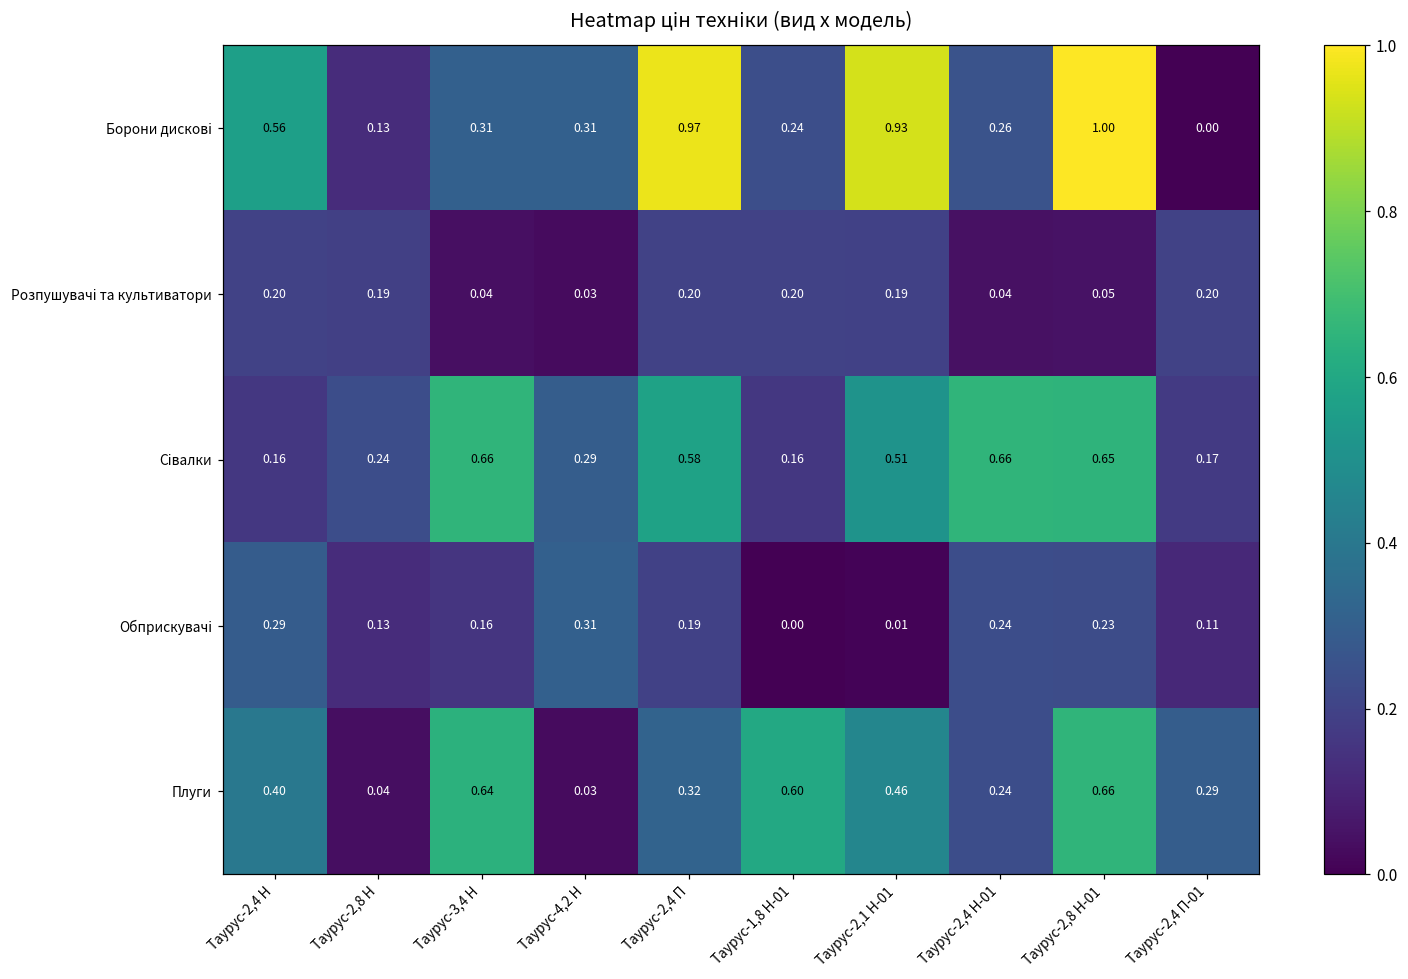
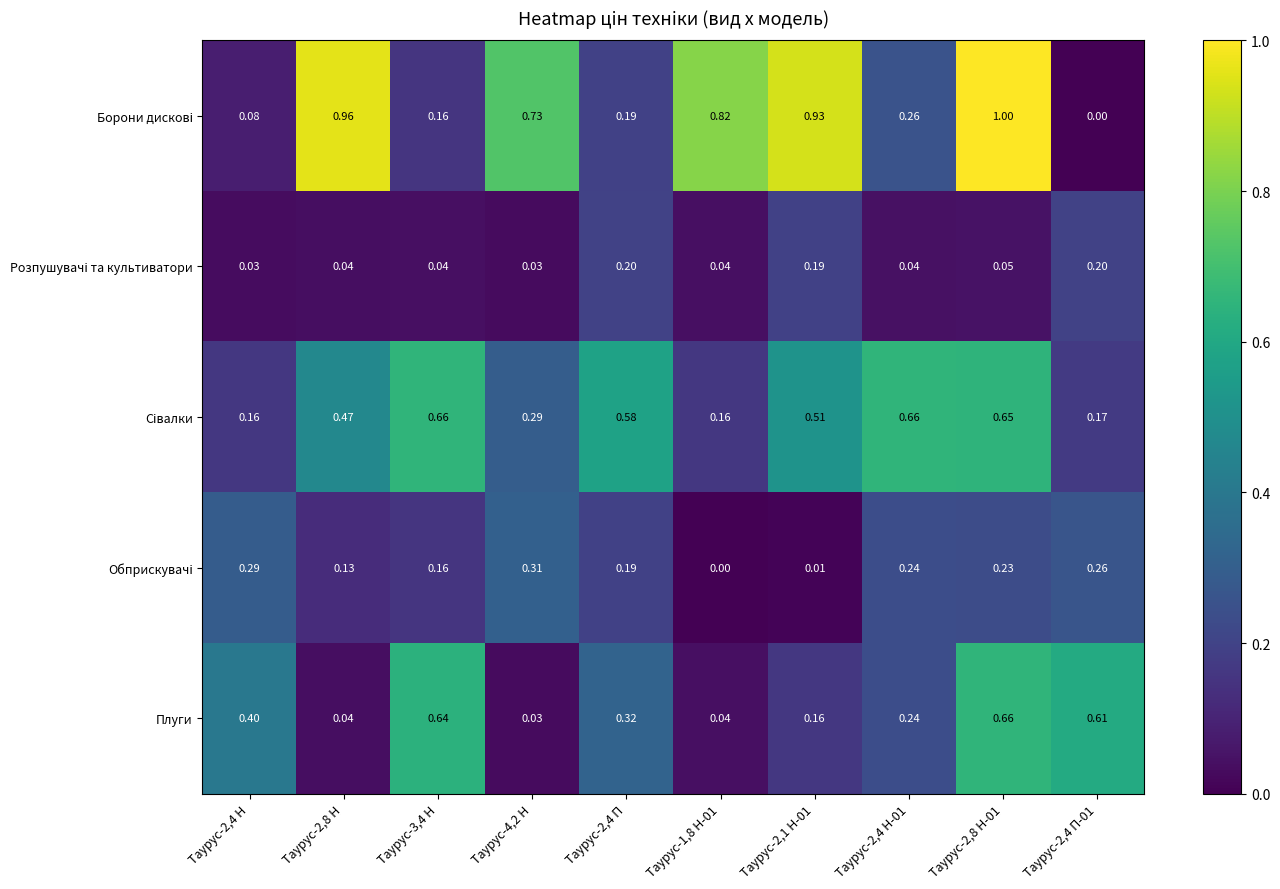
  {
    "Борони дискові": {
-     "Таурус-2,4 Н": 0.56,
-     "Таурус-2,8 Н": 0.13,
-     "Таурус-3,4 Н": 0.31,
-     "Таурус-4,2 Н": 0.31,
-     "Таурус-2,4 П": 0.97,
-     "Таурус-1,8 Н-01": 0.24,
+     "Таурус-2,4 Н": 0.08,
+     "Таурус-2,8 Н": 0.96,
+     "Таурус-3,4 Н": 0.16,
+     "Таурус-4,2 Н": 0.73,
+     "Таурус-2,4 П": 0.19,
+     "Таурус-1,8 Н-01": 0.82,
      "Таурус-2,1 Н-01": 0.93,
      "Таурус-2,4 Н-01": 0.26,
      "Таурус-2,8 Н-01": 1.00,
      "Таурус-2,4 П-01": 0.00
    },
    "Розпушувачі та культиватори": {
-     "Таурус-2,4 Н": 0.20,
-     "Таурус-2,8 Н": 0.19,
+     "Таурус-2,4 Н": 0.03,
+     "Таурус-2,8 Н": 0.04,
      "Таурус-3,4 Н": 0.04,
      "Таурус-4,2 Н": 0.03,
      "Таурус-2,4 П": 0.20,
-     "Таурус-1,8 Н-01": 0.20,
+     "Таурус-1,8 Н-01": 0.04,
      "Таурус-2,1 Н-01": 0.19,
      "Таурус-2,4 Н-01": 0.04,
      "Таурус-2,8 Н-01": 0.05,
      "Таурус-2,4 П-01": 0.20
    },
    "Сівалки": {
      "Таурус-2,4 Н": 0.16,
-     "Таурус-2,8 Н": 0.24,
+     "Таурус-2,8 Н": 0.47,
      "Таурус-3,4 Н": 0.66,
      "Таурус-4,2 Н": 0.29,
      "Таурус-2,4 П": 0.58,
      "Таурус-1,8 Н-01": 0.16,
      "Таурус-2,1 Н-01": 0.51,
      "Таурус-2,4 Н-01": 0.66,
      "Таурус-2,8 Н-01": 0.65,
      "Таурус-2,4 П-01": 0.17
    },
    "Обприскувачі": {
      "Таурус-2,4 Н": 0.29,
      "Таурус-2,8 Н": 0.13,
      "Таурус-3,4 Н": 0.16,
      "Таурус-4,2 Н": 0.31,
      "Таурус-2,4 П": 0.19,
      "Таурус-1,8 Н-01": 0.00,
      "Таурус-2,1 Н-01": 0.01,
      "Таурус-2,4 Н-01": 0.24,
      "Таурус-2,8 Н-01": 0.23,
-     "Таурус-2,4 П-01": 0.11
+     "Таурус-2,4 П-01": 0.26
    },
    "Плуги": {
      "Таурус-2,4 Н": 0.40,
      "Таурус-2,8 Н": 0.04,
      "Таурус-3,4 Н": 0.64,
      "Таурус-4,2 Н": 0.03,
      "Таурус-2,4 П": 0.32,
-     "Таурус-1,8 Н-01": 0.60,
-     "Таурус-2,1 Н-01": 0.46,
+     "Таурус-1,8 Н-01": 0.04,
+     "Таурус-2,1 Н-01": 0.16,
      "Таурус-2,4 Н-01": 0.24,
      "Таурус-2,8 Н-01": 0.66,
-     "Таурус-2,4 П-01": 0.29
+     "Таурус-2,4 П-01": 0.61
    }
  }
